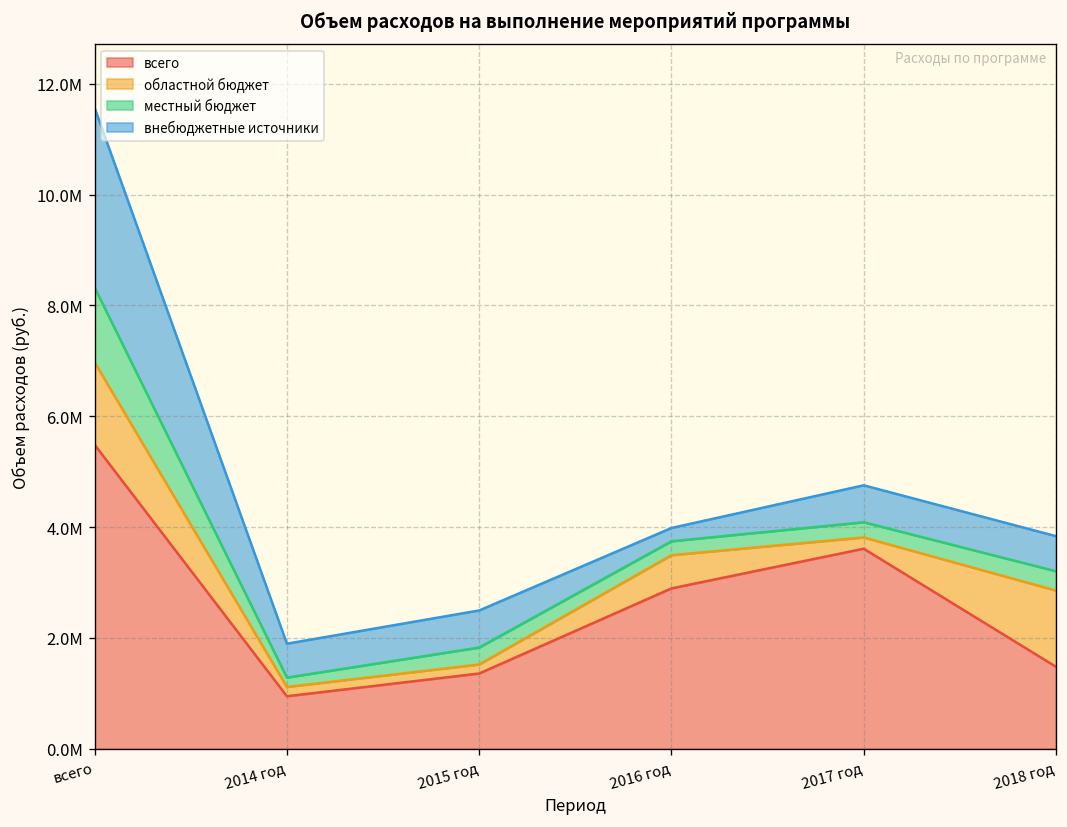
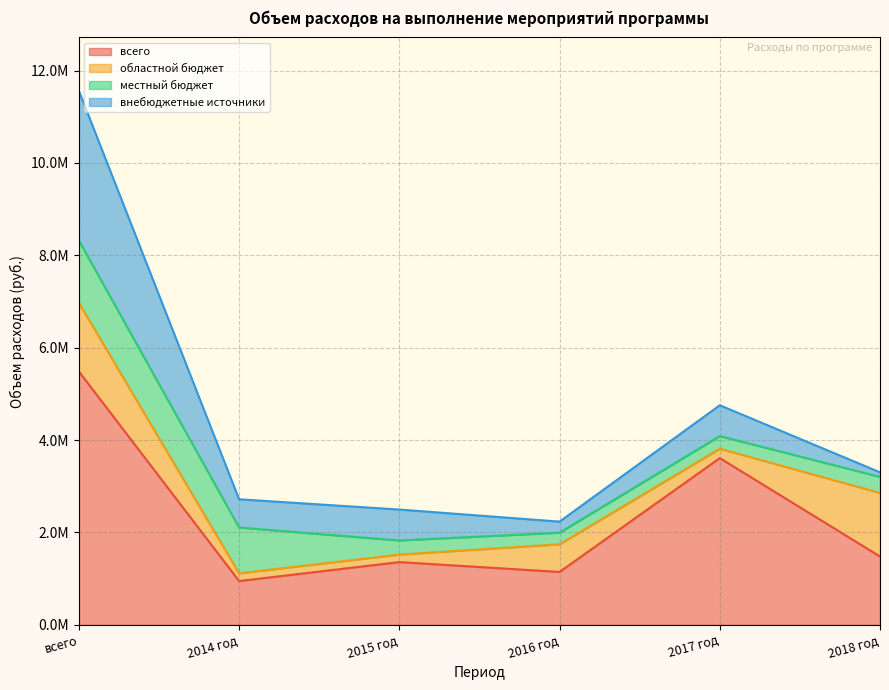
  {
    "всего": {
      "всего": 5500000,
      "2014 год": 900000,
      "2015 год": 1400000,
-     "2016 год": 2900000,
+     "2016 год": 1100000,
      "2017 год": 3600000,
      "2018 год": 1500000
    },
    "областной бюджет": {
      "всего": 1500000,
      "2014 год": 200000,
      "2015 год": 200000,
      "2016 год": 600000,
      "2017 год": 200000,
      "2018 год": 1400000
    },
    "местный бюджет": {
      "всего": 1300000,
-     "2014 год": 200000,
+     "2014 год": 1000000,
      "2015 год": 300000,
      "2016 год": 300000,
      "2017 год": 300000,
      "2018 год": 300000
    },
    "внебюджетные источники": {
      "всего": 3200000,
      "2014 год": 600000,
      "2015 год": 700000,
      "2016 год": 200000,
      "2017 год": 700000,
-     "2018 год": 600000
+     "2018 год": 100000
    }
  }
